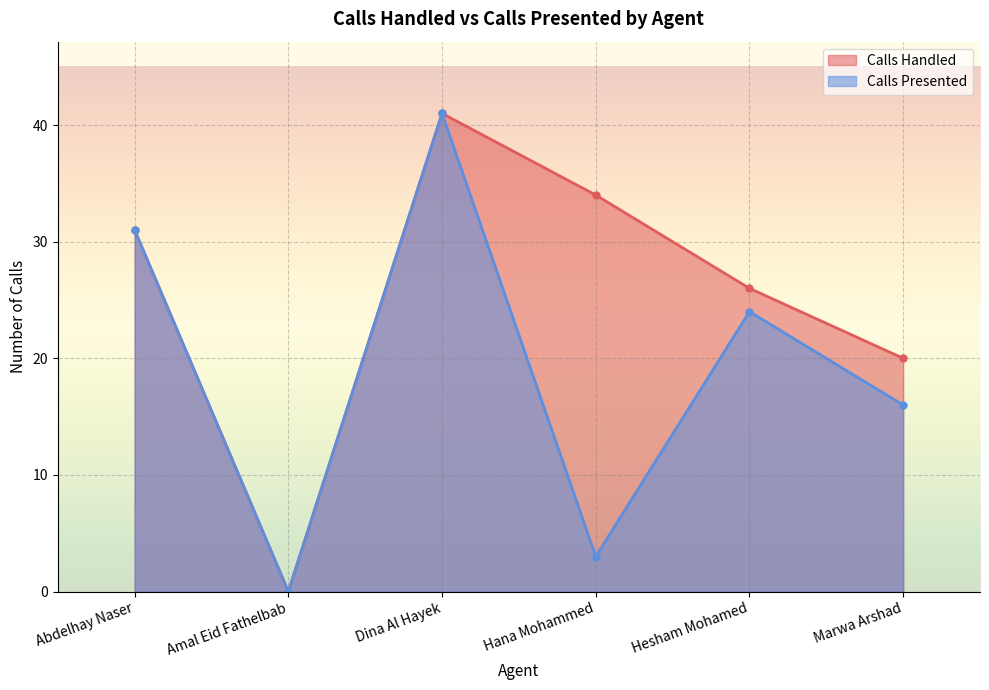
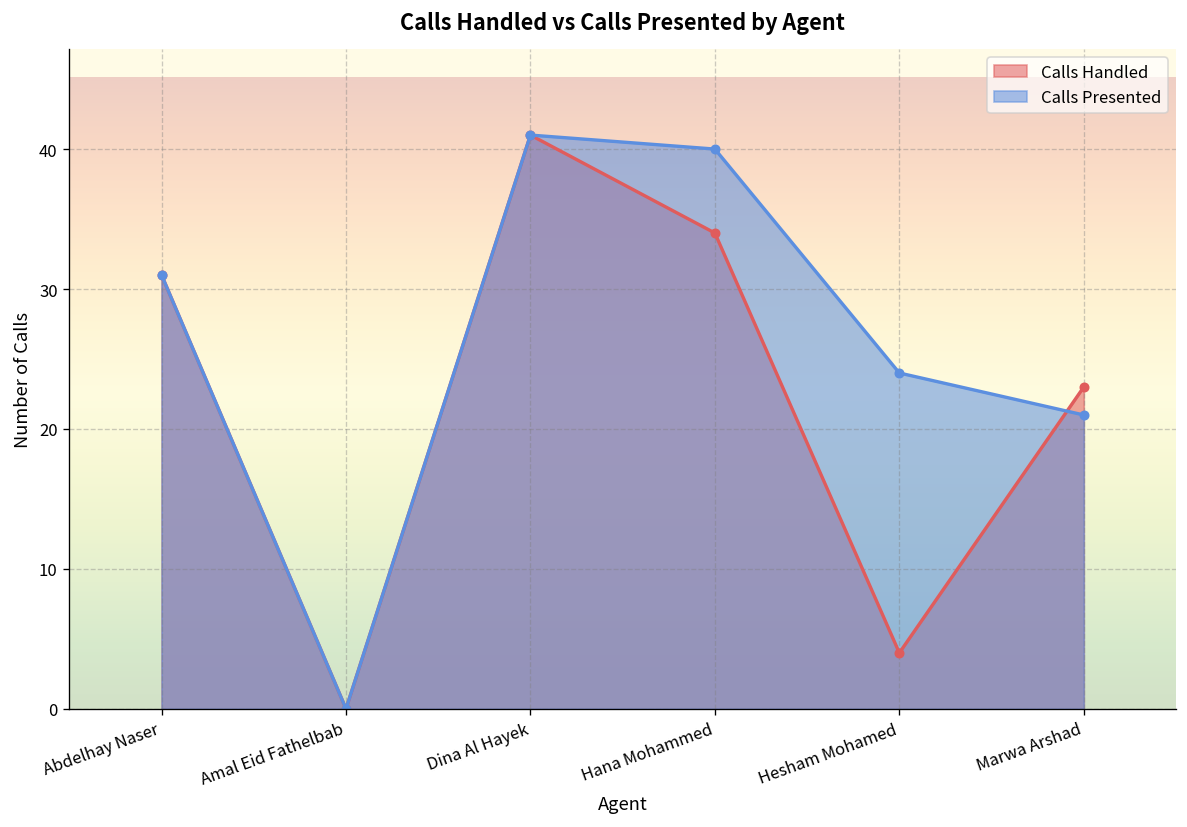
  {
    "Calls Handled": {
      "Hana Mohammed": 34,
-     "Hesham Mohamed": 26,
-     "Marwa Arshad": 20
+     "Hesham Mohamed": 4,
+     "Marwa Arshad": 23
    },
    "Calls Presented": {
-     "Hana Mohammed": 3,
+     "Hana Mohammed": 40,
      "Hesham Mohamed": 24,
-     "Marwa Arshad": 16
+     "Marwa Arshad": 21
    }
  }
